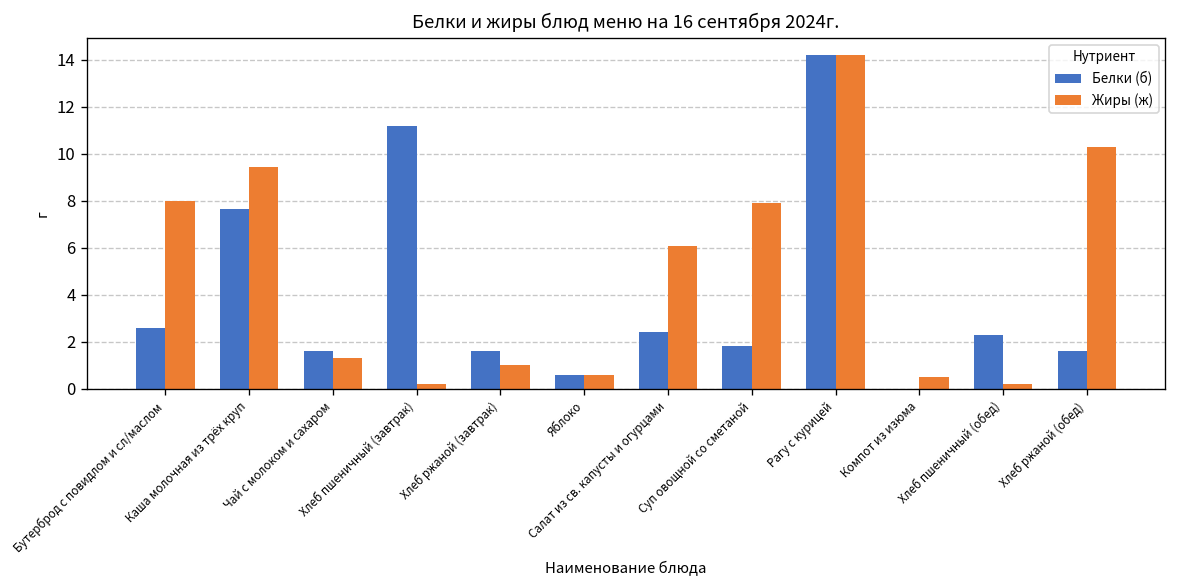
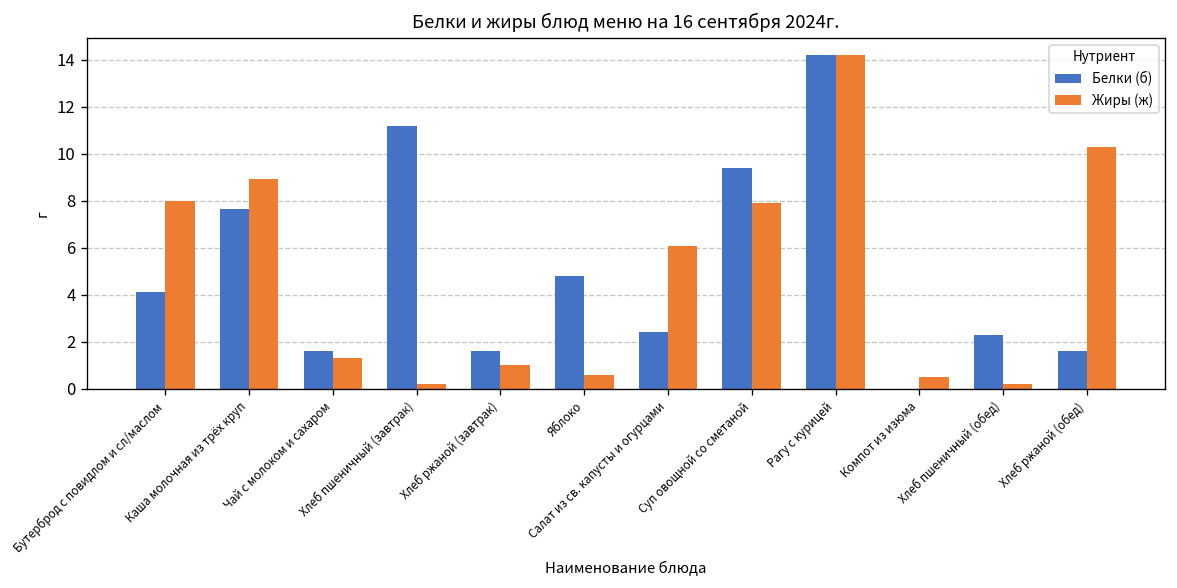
  {
    "Белки (б)": {
-     "Бутерброд с повидлом и сл/маслом": 2.6,
+     "Бутерброд с повидлом и сл/маслом": 4.1,
      "Каша молочная из трёх круп": 7.7,
      "Чай с молоком и сахаром": 1.6,
      "Хлеб пшеничный (завтрак)": 11.2,
      "Хлеб ржаной (завтрак)": 1.6,
-     "Яблоко": 0.6,
+     "Яблоко": 4.8,
      "Салат из св. капусты и огурцами": 2.4,
-     "Суп овощной со сметаной": 1.8,
+     "Суп овощной со сметаной": 9.4,
      "Рагу с курицей": 14.2,
      "Компот из изюма": 0.0,
      "Хлеб пшеничный (обед)": 2.3,
      "Хлеб ржаной (обед)": 1.6
    },
    "Жиры (ж)": {
      "Бутерброд с повидлом и сл/маслом": 8.0,
-     "Каша молочная из трёх круп": 9.4,
+     "Каша молочная из трёх круп": 8.9,
      "Чай с молоком и сахаром": 1.3,
      "Хлеб пшеничный (завтрак)": 0.2,
      "Хлеб ржаной (завтрак)": 1.0,
      "Яблоко": 0.6,
      "Салат из св. капусты и огурцами": 6.1,
      "Суп овощной со сметаной": 7.9,
      "Рагу с курицей": 14.2,
      "Компот из изюма": 0.5,
      "Хлеб пшеничный (обед)": 0.2,
      "Хлеб ржаной (обед)": 10.3
    }
  }
